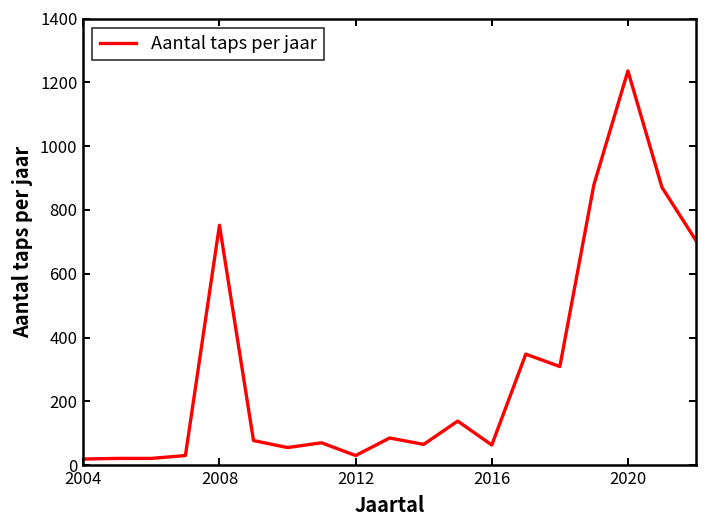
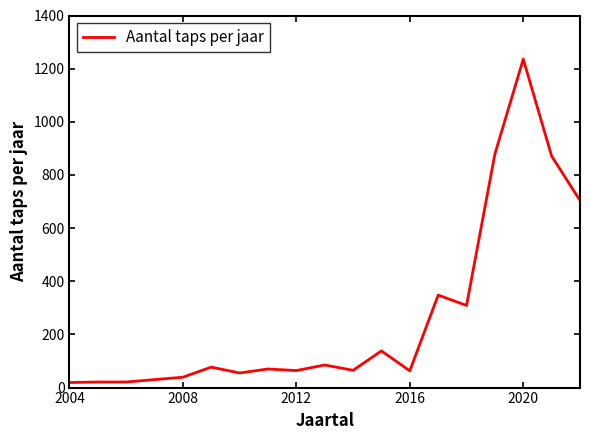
  {
    "2004": 20,
-   "2008": 750,
-   "2012": 30,
+   "2008": 40,
+   "2012": 60,
    "2016": 60,
    "2020": 1240
  }
